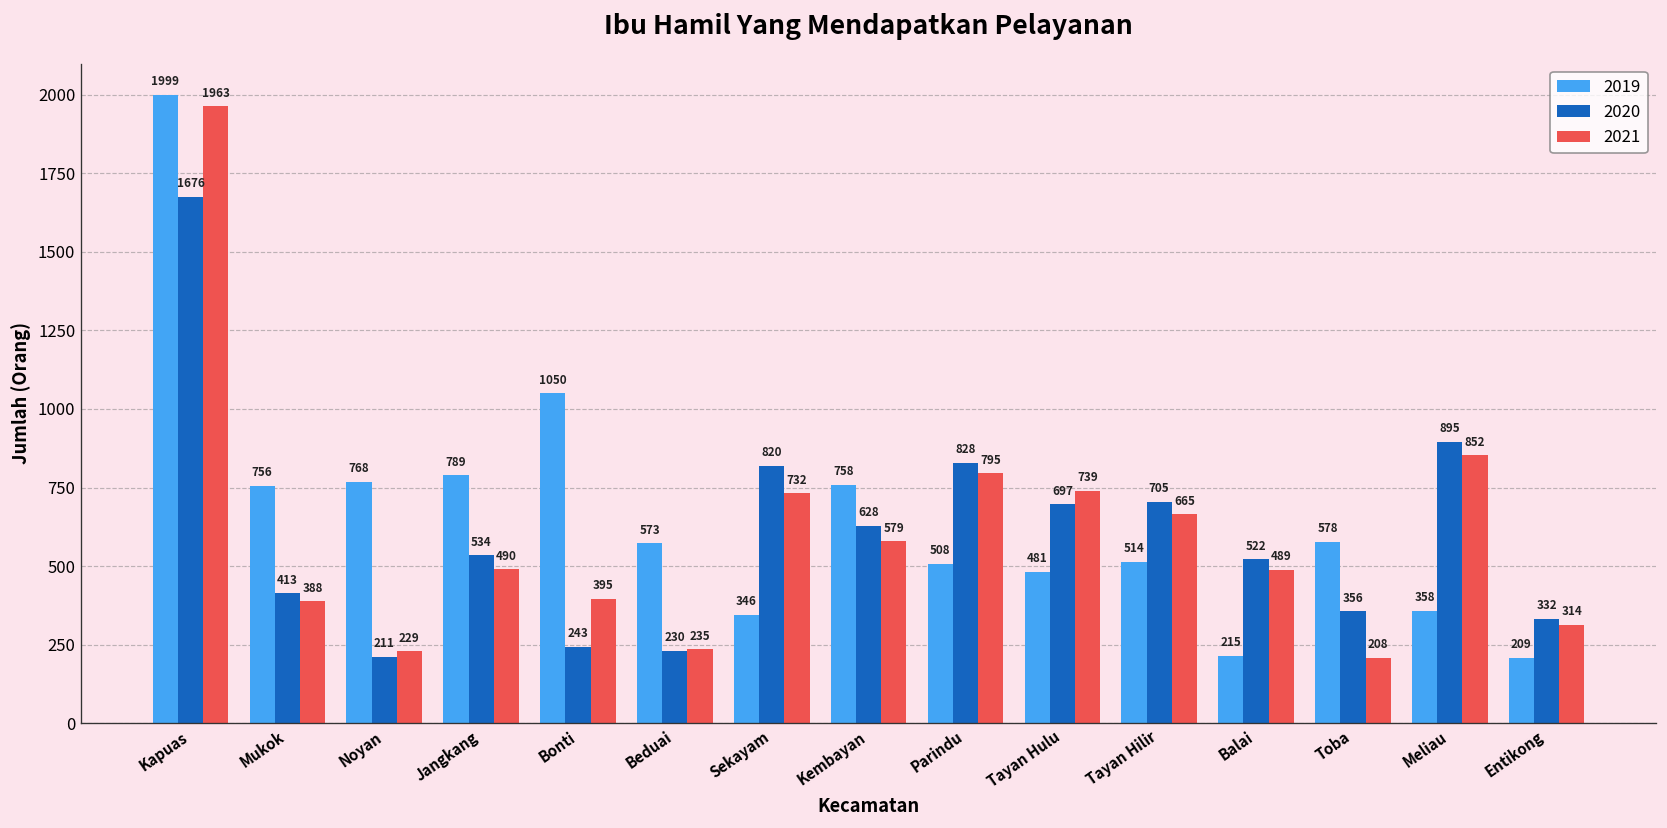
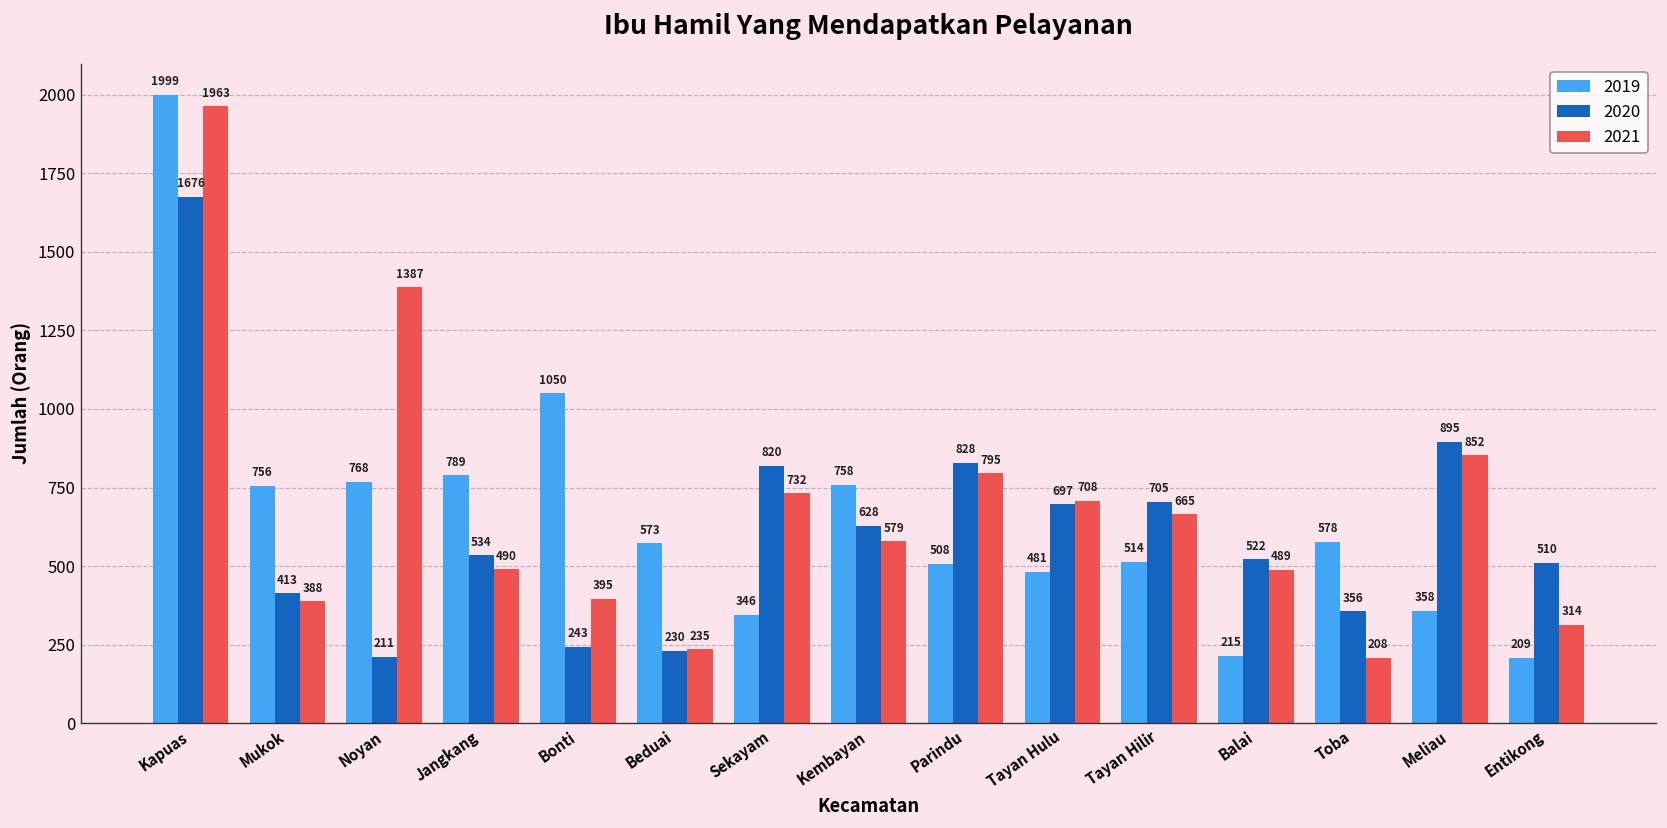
  {
    "2019": {
      "Kapuas": 1999,
      "Mukok": 756,
      "Noyan": 768,
      "Jangkang": 789,
      "Bonti": 1050,
      "Beduai": 573,
      "Sekayam": 346,
      "Kembayan": 758,
      "Parindu": 508,
      "Tayan Hulu": 481,
      "Tayan Hilir": 514,
      "Balai": 215,
      "Toba": 578,
      "Meliau": 358,
      "Entikong": 209
    },
    "2020": {
      "Kapuas": 1676,
      "Mukok": 413,
      "Noyan": 211,
      "Jangkang": 534,
      "Bonti": 243,
      "Beduai": 230,
      "Sekayam": 820,
      "Kembayan": 628,
      "Parindu": 828,
      "Tayan Hulu": 697,
      "Tayan Hilir": 705,
      "Balai": 522,
      "Toba": 356,
      "Meliau": 895,
-     "Entikong": 332
+     "Entikong": 510
    },
    "2021": {
      "Kapuas": 1963,
      "Mukok": 388,
-     "Noyan": 229,
+     "Noyan": 1387,
      "Jangkang": 490,
      "Bonti": 395,
      "Beduai": 235,
      "Sekayam": 732,
      "Kembayan": 579,
      "Parindu": 795,
-     "Tayan Hulu": 739,
+     "Tayan Hulu": 708,
      "Tayan Hilir": 665,
      "Balai": 489,
      "Toba": 208,
      "Meliau": 852,
      "Entikong": 314
    }
  }
